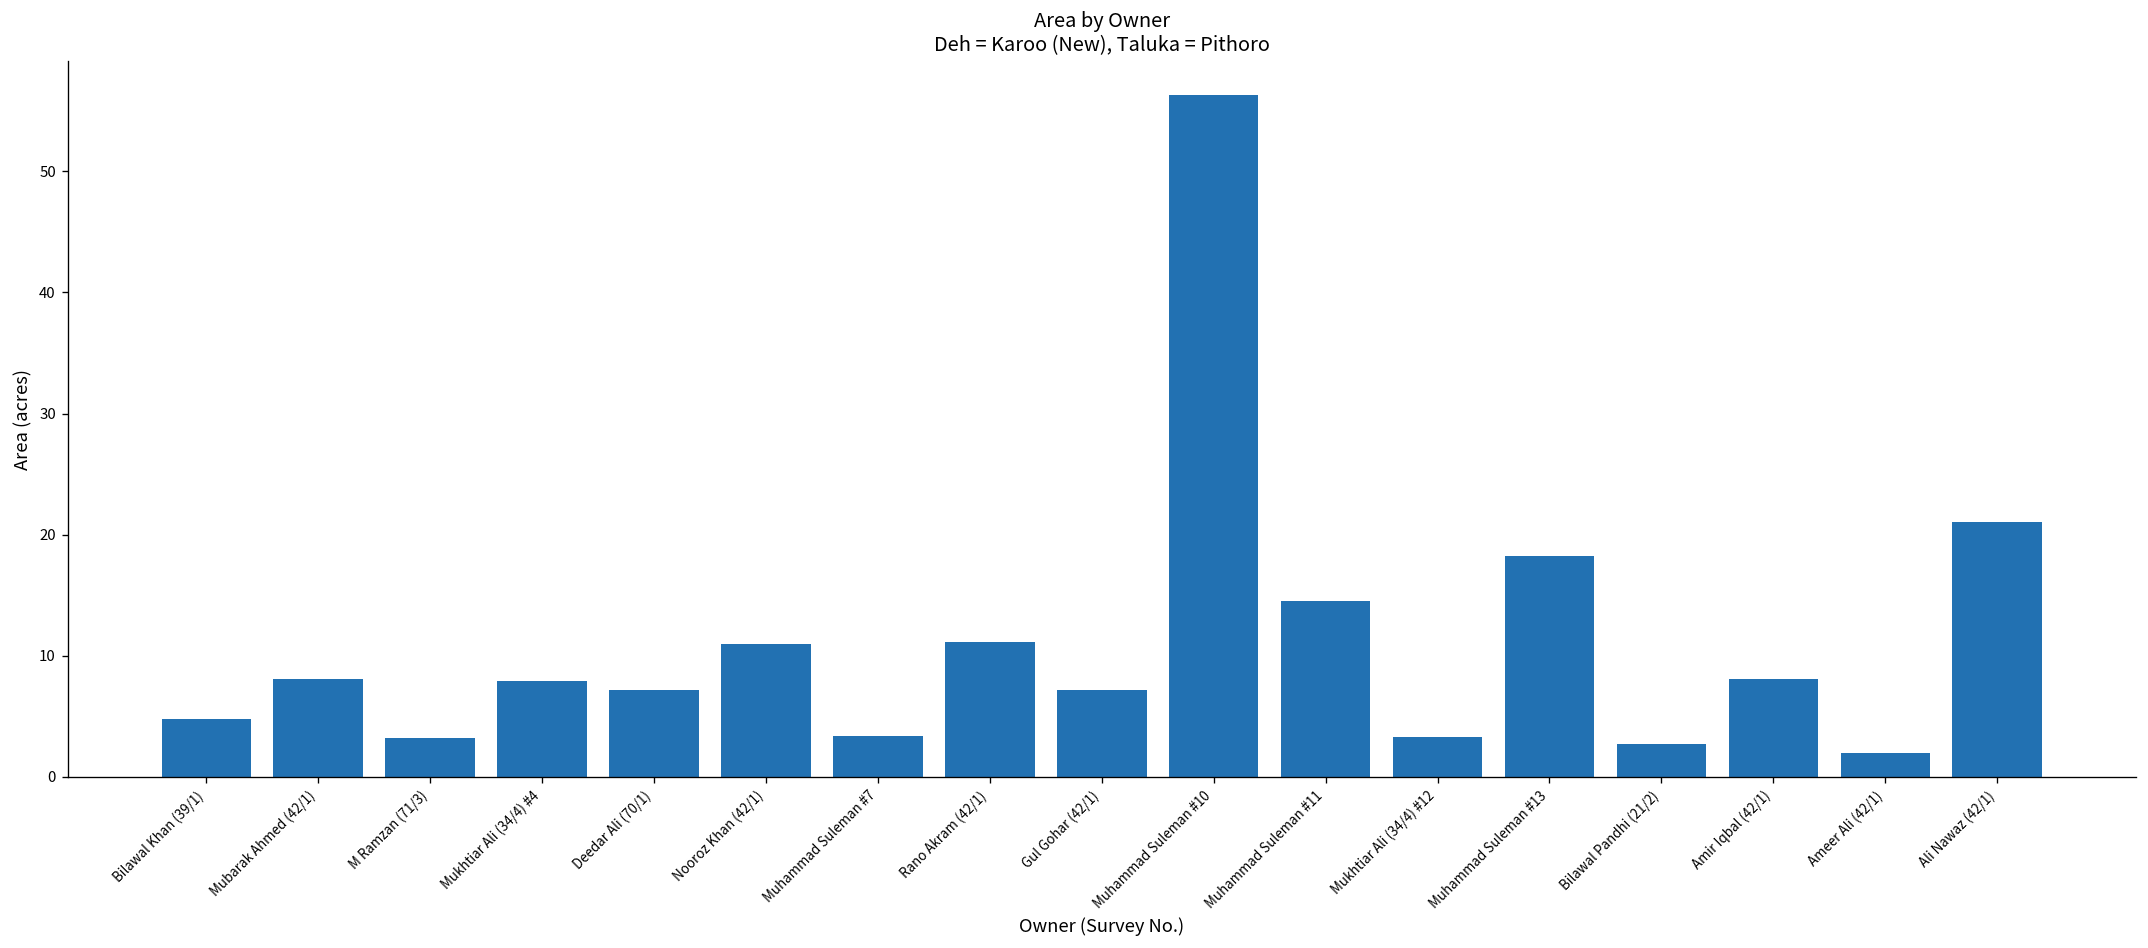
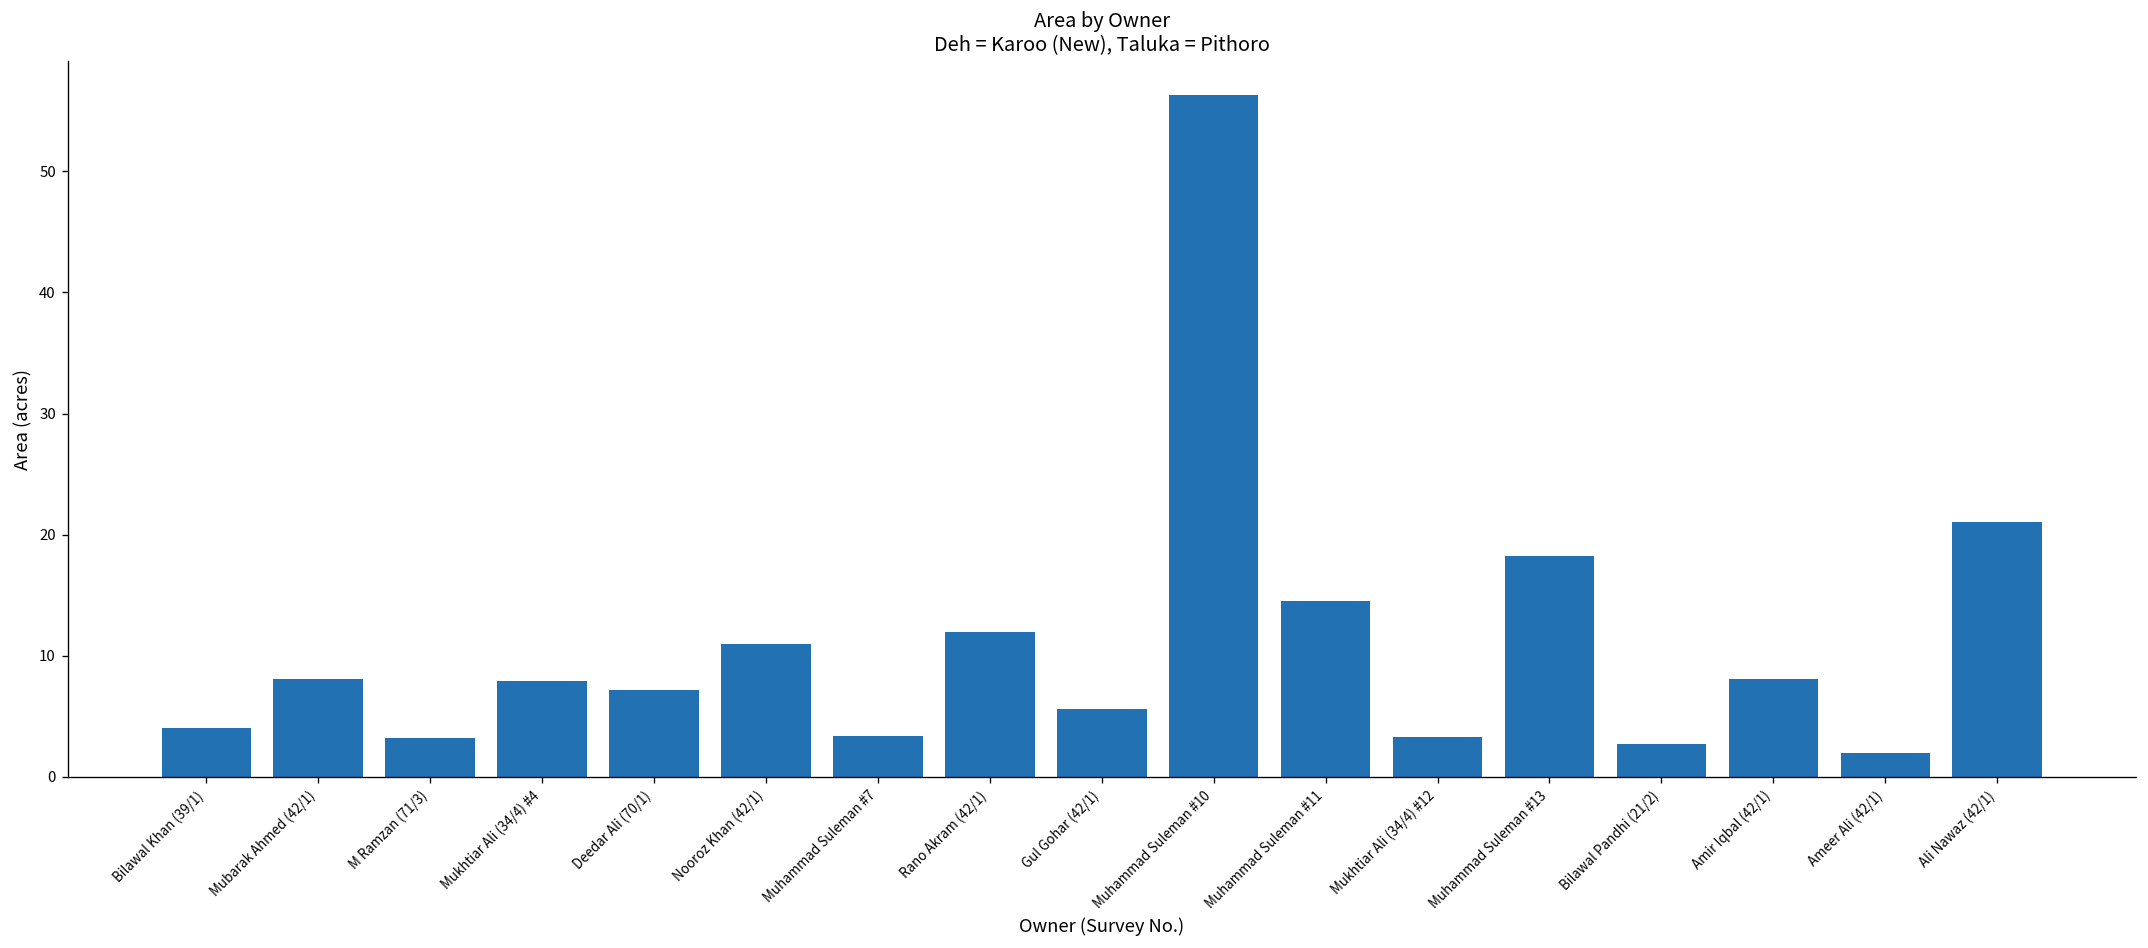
  {
-   "Bilawal Khan (39/1)": 4.8,
+   "Bilawal Khan (39/1)": 4.0,
    "Mubarak Ahmed (42/1)": 8.1,
    "M Ramzan (71/3)": 3.2,
    "Mukhtiar Ali (34/4) #4": 7.9,
    "Deedar Ali (70/1)": 7.2,
    "Nooroz Khan (42/1)": 11.0,
    "Muhammad Suleman #7": 3.3,
-   "Rano Akram (42/1)": 11.2,
-   "Gul Gohar (42/1)": 7.2,
+   "Rano Akram (42/1)": 12.0,
+   "Gul Gohar (42/1)": 5.6,
    "Muhammad Suleman #10": 56.3,
    "Muhammad Suleman #11": 14.5,
    "Mukhtiar Ali (34/4) #12": 3.3,
    "Muhammad Suleman #13": 18.3,
    "Bilawal Pandhi (21/2)": 2.7,
    "Amir Iqbal (42/1)": 8.1,
    "Ameer Ali (42/1)": 2.0,
    "Ali Nawaz (42/1)": 21.1
  }
